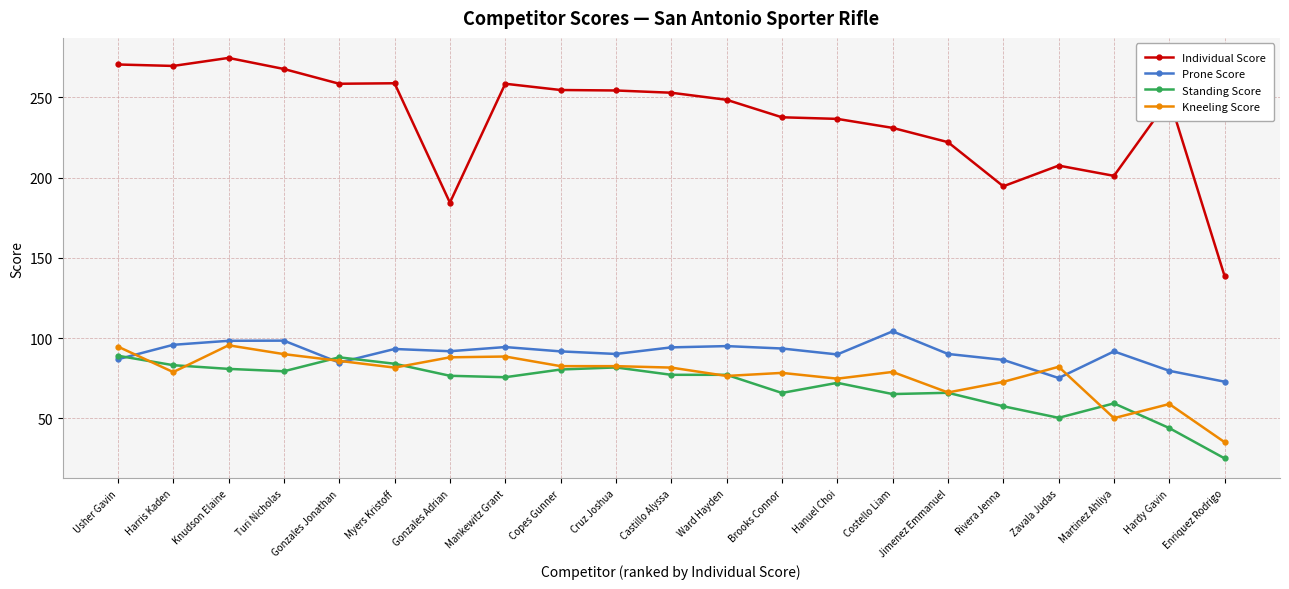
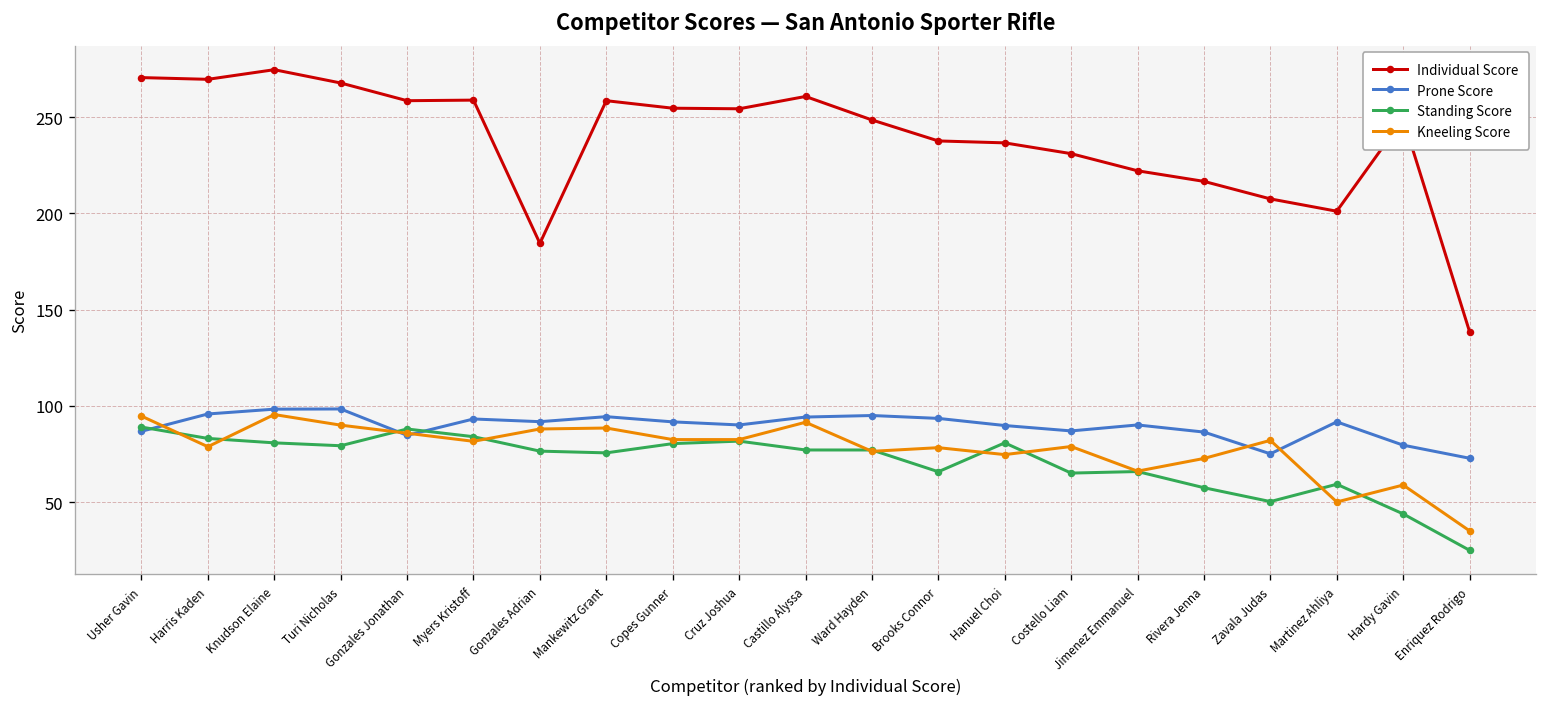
  {
    "Individual Score": {
      "Usher Gavin": 271,
      "Harris Kaden": 270,
      "Knudson Elaine": 275,
      "Turi Nicholas": 268,
      "Gonzales Jonathan": 259,
      "Myers Kristoff": 259,
      "Gonzales Adrian": 184,
      "Mankewitz Grant": 259,
      "Copes Gunner": 255,
      "Cruz Joshua": 254,
-     "Castillo Alyssa": 253,
+     "Castillo Alyssa": 261,
      "Ward Hayden": 249,
      "Brooks Connor": 238,
      "Hanuel Choi": 237,
      "Costello Liam": 231,
      "Jimenez Emmanuel": 222,
-     "Rivera Jenna": 195,
+     "Rivera Jenna": 217,
      "Zavala Judas": 208,
      "Martinez Ahliya": 201,
      "Enriquez Rodrigo": 139
    },
    "Prone Score": {
      "Usher Gavin": 87,
      "Harris Kaden": 96,
      "Knudson Elaine": 98,
      "Turi Nicholas": 98,
      "Myers Kristoff": 93,
      "Gonzales Adrian": 92,
      "Mankewitz Grant": 94,
      "Copes Gunner": 92,
      "Cruz Joshua": 90,
      "Castillo Alyssa": 94,
      "Ward Hayden": 95,
      "Brooks Connor": 94,
      "Hanuel Choi": 90,
-     "Costello Liam": 104,
+     "Costello Liam": 87,
      "Jimenez Emmanuel": 90,
      "Rivera Jenna": 86,
      "Zavala Judas": 75,
      "Martinez Ahliya": 92,
      "Hardy Gavin": 80,
      "Enriquez Rodrigo": 73
    },
    "Standing Score": {
      "Usher Gavin": 89,
      "Harris Kaden": 83,
      "Knudson Elaine": 81,
      "Turi Nicholas": 79,
      "Gonzales Jonathan": 88,
      "Myers Kristoff": 84,
      "Gonzales Adrian": 77,
      "Mankewitz Grant": 76,
      "Copes Gunner": 80,
      "Castillo Alyssa": 77,
      "Brooks Connor": 66,
-     "Hanuel Choi": 72,
+     "Hanuel Choi": 81,
      "Costello Liam": 65,
      "Rivera Jenna": 58,
      "Zavala Judas": 50,
      "Martinez Ahliya": 59,
      "Hardy Gavin": 44,
      "Enriquez Rodrigo": 25
    },
    "Kneeling Score": {
      "Usher Gavin": 95,
      "Harris Kaden": 79,
      "Knudson Elaine": 96,
      "Turi Nicholas": 90,
      "Myers Kristoff": 82,
      "Gonzales Adrian": 88,
      "Mankewitz Grant": 89,
      "Copes Gunner": 83,
-     "Castillo Alyssa": 82,
+     "Castillo Alyssa": 92,
      "Brooks Connor": 78,
      "Hanuel Choi": 75,
      "Costello Liam": 79,
      "Rivera Jenna": 73,
      "Zavala Judas": 82,
      "Martinez Ahliya": 50,
      "Hardy Gavin": 59,
      "Enriquez Rodrigo": 35
    }
  }
